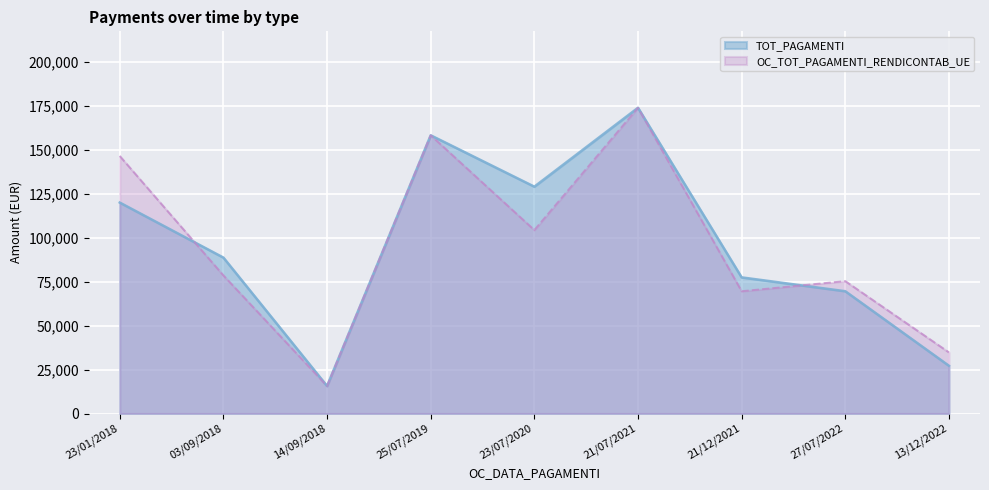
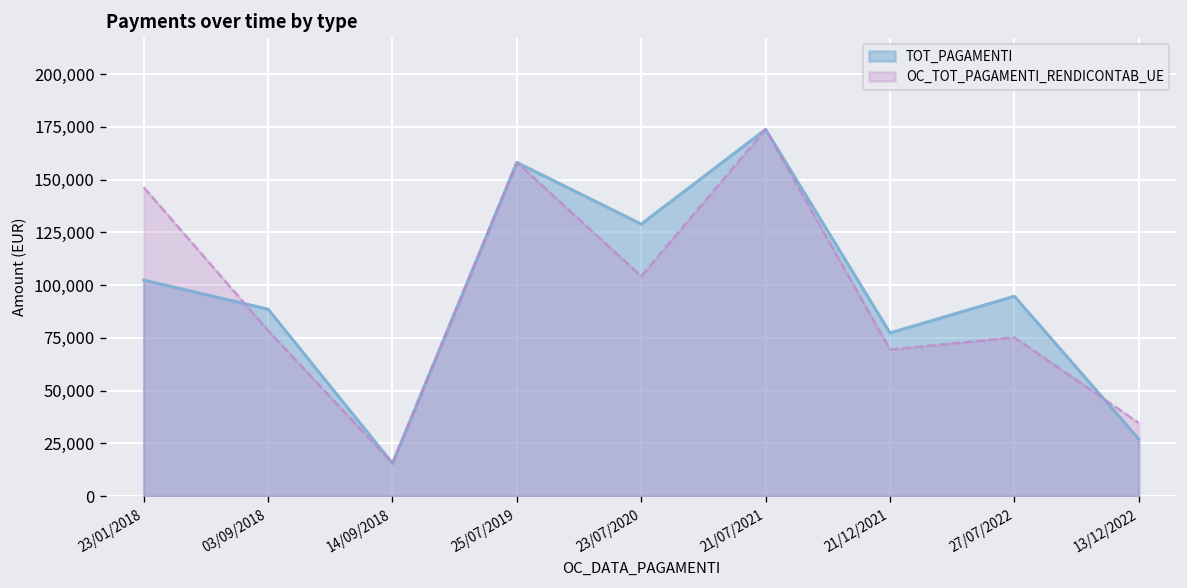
  {
    "TOT_PAGAMENTI": {
-     "23/01/2018": "120,000",
+     "23/01/2018": "102,000",
      "03/09/2018": "89,000",
      "23/07/2020": "129,000",
      "21/12/2021": "77,000",
-     "27/07/2022": "70,000",
+     "27/07/2022": "95,000",
      "13/12/2022": "27,000"
    },
    "OC_TOT_PAGAMENTI_RENDICONTAB_UE": {
      "23/01/2018": "146,000",
      "03/09/2018": "79,000",
      "23/07/2020": "104,000",
      "21/12/2021": "70,000",
      "27/07/2022": "75,000",
      "13/12/2022": "35,000"
    }
  }
